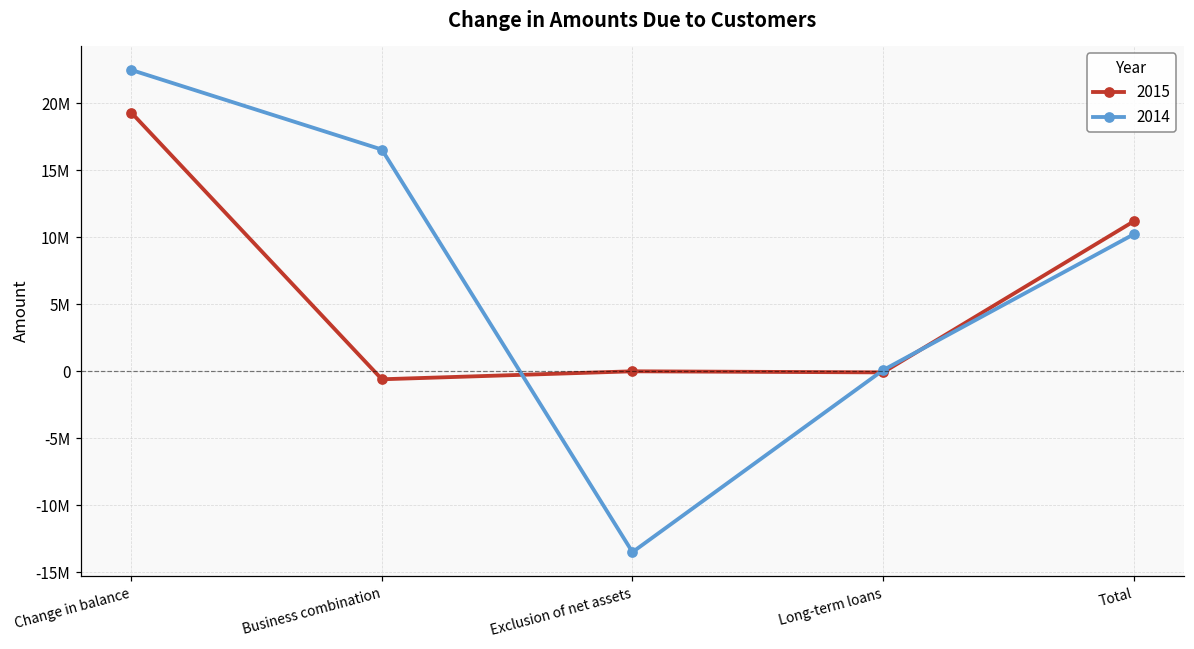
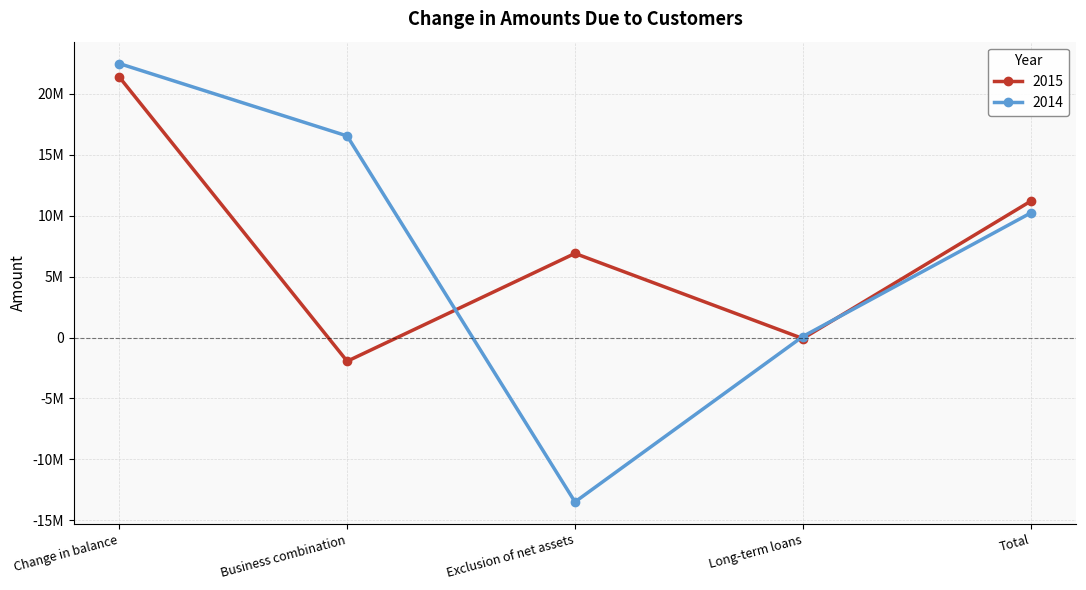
  {
    "2015": {
-     "Change in balance": 19300000,
-     "Business combination": -600000,
-     "Exclusion of net assets": 0,
+     "Change in balance": 21400000,
+     "Business combination": -1900000,
+     "Exclusion of net assets": 6900000,
      "Total": 11200000
    },
    "2014": {
      "Change in balance": 22500000,
      "Business combination": 16500000,
      "Exclusion of net assets": -13500000,
      "Total": 10200000
    }
  }
